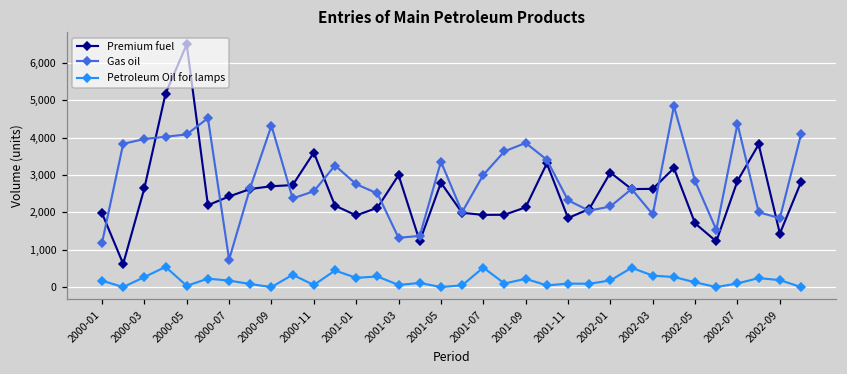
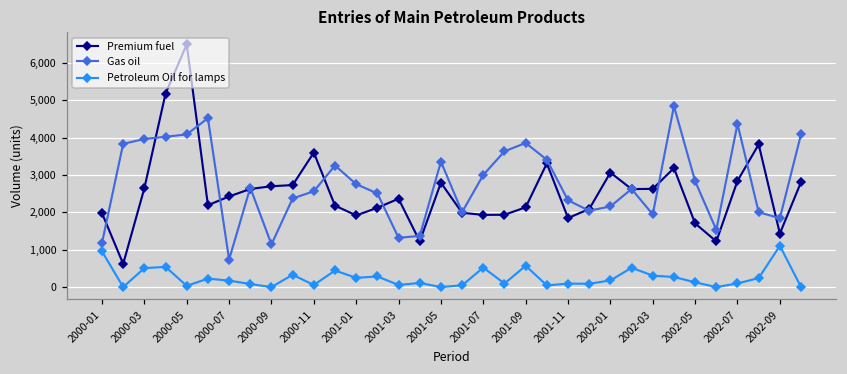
  {
    "Premium fuel": {
      "2000-01": "2,000",
      "2000-03": "2,600",
      "2000-07": "2,400",
      "2000-09": "2,700",
      "2000-11": "3,600",
      "2001-01": "1,900",
-     "2001-03": "3,000",
+     "2001-03": "2,400",
      "2001-05": "2,800",
      "2001-07": "1,900",
      "2001-09": "2,100",
      "2001-11": "1,800",
      "2002-01": "3,100",
      "2002-03": "2,600",
      "2002-05": "1,700",
      "2002-07": "2,800",
      "2002-09": "1,400"
    },
    "Gas oil": {
      "2000-01": "1,200",
      "2000-03": "4,000",
      "2000-05": "4,100",
      "2000-07": "700",
-     "2000-09": "4,300",
+     "2000-09": "1,100",
      "2000-11": "2,600",
      "2001-01": "2,800",
      "2001-03": "1,300",
      "2001-05": "3,400",
      "2001-07": "3,000",
      "2001-09": "3,900",
      "2001-11": "2,300",
      "2002-01": "2,200",
      "2002-03": "1,900",
      "2002-05": "2,800",
      "2002-07": "4,400",
      "2002-09": "1,800"
    },
    "Petroleum Oil for lamps": {
-     "2000-01": "200",
-     "2000-03": "300",
+     "2000-01": "1,000",
+     "2000-03": "500",
      "2000-05": "0",
      "2000-07": "200",
      "2000-09": "0",
      "2000-11": "100",
      "2001-01": "200",
      "2001-03": "100",
      "2001-05": "0",
      "2001-07": "500",
-     "2001-09": "200",
+     "2001-09": "600",
      "2001-11": "100",
      "2002-01": "200",
      "2002-03": "300",
      "2002-05": "100",
      "2002-07": "100",
-     "2002-09": "200"
+     "2002-09": "1,100"
    }
  }
